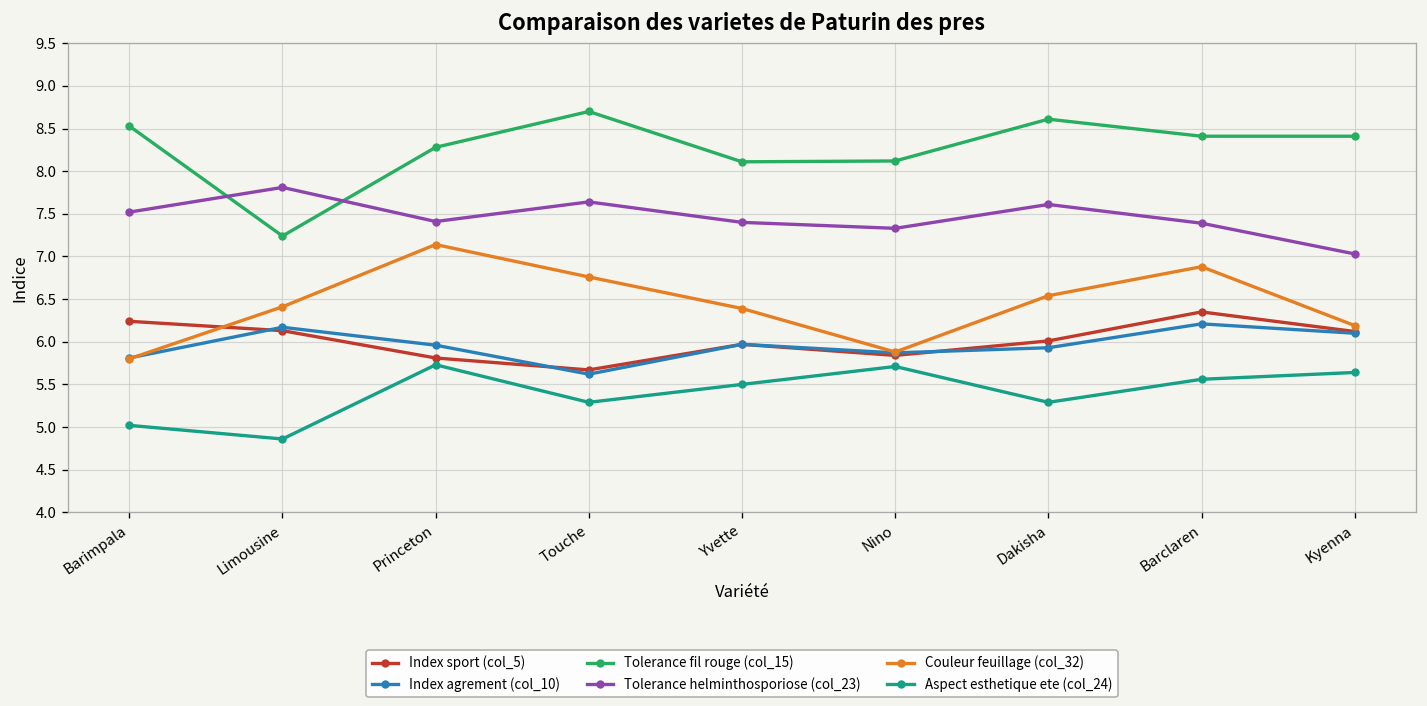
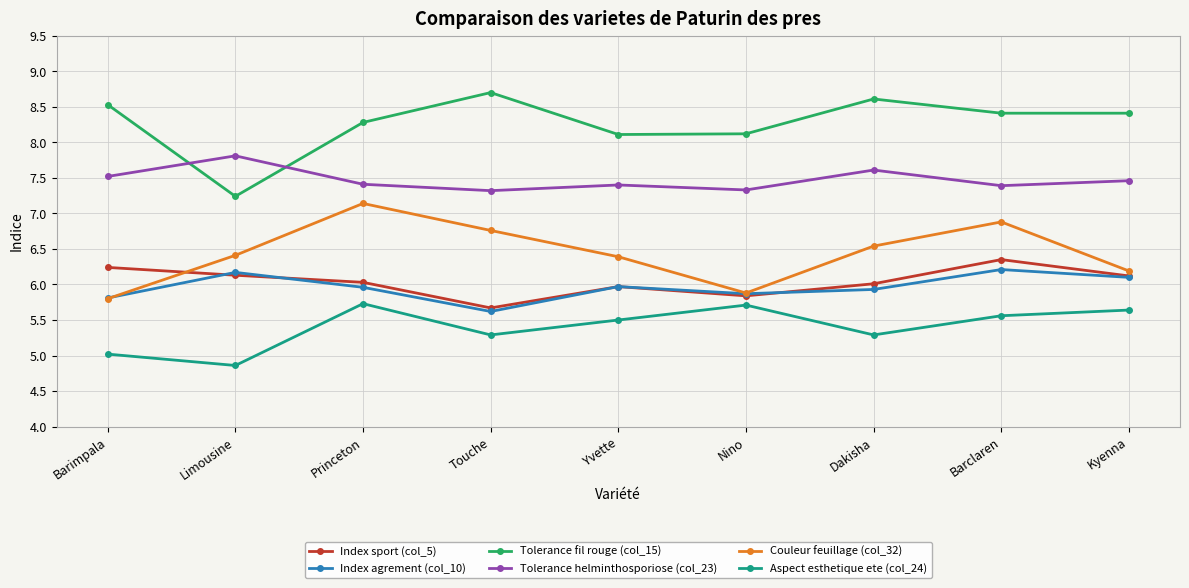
  {
    "Index sport (col_5)": {
      "Barimpala": 6.2,
      "Limousine": 6.1,
-     "Princeton": 5.8,
+     "Princeton": 6.0,
      "Touche": 5.7,
      "Dakisha": 6.0,
      "Barclaren": 6.4
    },
    "Index agrement (col_10)": {
      "Limousine": 6.2,
      "Princeton": 6.0,
      "Touche": 5.6,
      "Dakisha": 5.9,
      "Barclaren": 6.2
    },
    "Tolerance helminthosporiose (col_23)": {
      "Barimpala": 7.5,
      "Limousine": 7.8,
      "Princeton": 7.4,
-     "Touche": 7.6,
+     "Touche": 7.3,
      "Yvette": 7.4,
      "Nino": 7.3,
      "Dakisha": 7.6,
      "Barclaren": 7.4,
-     "Kyenna": 7.0
+     "Kyenna": 7.5
    },
    "Couleur feuillage (col_32)": {
      "Limousine": 6.4,
      "Princeton": 7.1,
      "Touche": 6.8,
      "Yvette": 6.4,
      "Dakisha": 6.5,
      "Barclaren": 6.9,
      "Kyenna": 6.2
    }
  }
